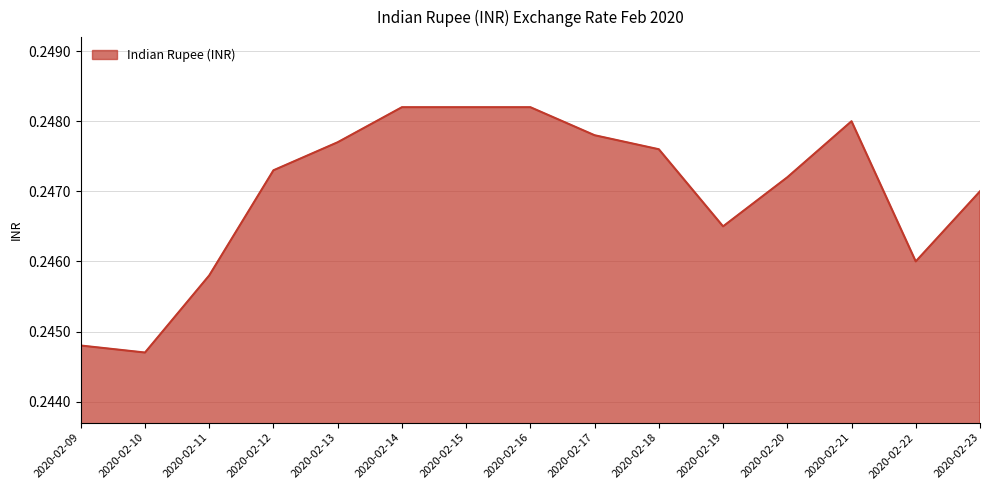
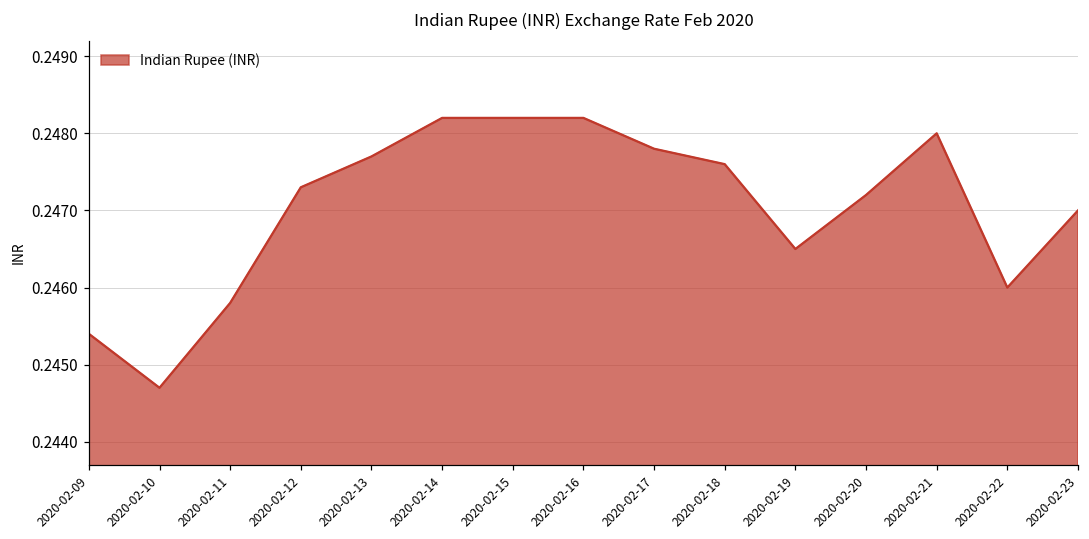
  {
-   "2020-02-09": 0.2448,
+   "2020-02-09": 0.2454,
    "2020-02-10": 0.2447,
    "2020-02-11": 0.2458,
    "2020-02-12": 0.2473,
    "2020-02-13": 0.2477,
    "2020-02-14": 0.2482,
    "2020-02-15": 0.2482,
    "2020-02-16": 0.2482,
    "2020-02-17": 0.2478,
    "2020-02-18": 0.2476,
    "2020-02-19": 0.2465,
    "2020-02-20": 0.2472,
    "2020-02-21": 0.2480,
    "2020-02-22": 0.2460,
    "2020-02-23": 0.2470
  }
